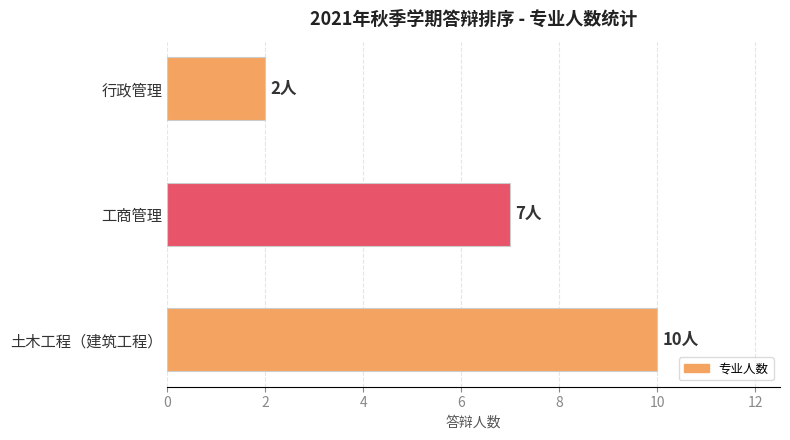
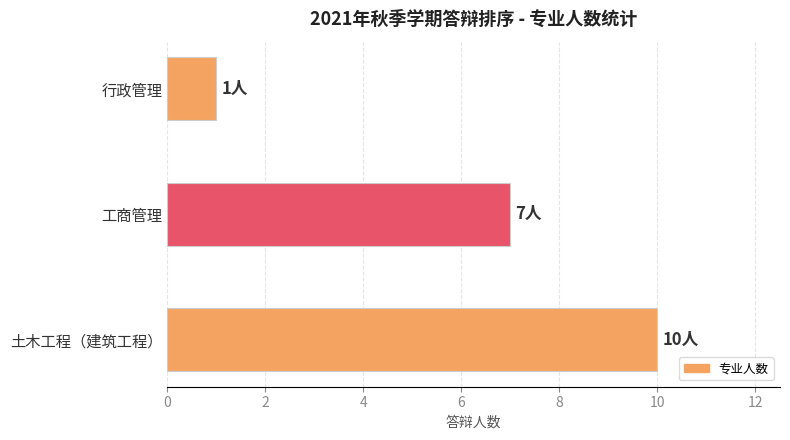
  {
-   "行政管理": "2人",
+   "行政管理": "1人",
    "工商管理": "7人",
    "土木工程（建筑工程）": "10人"
  }
